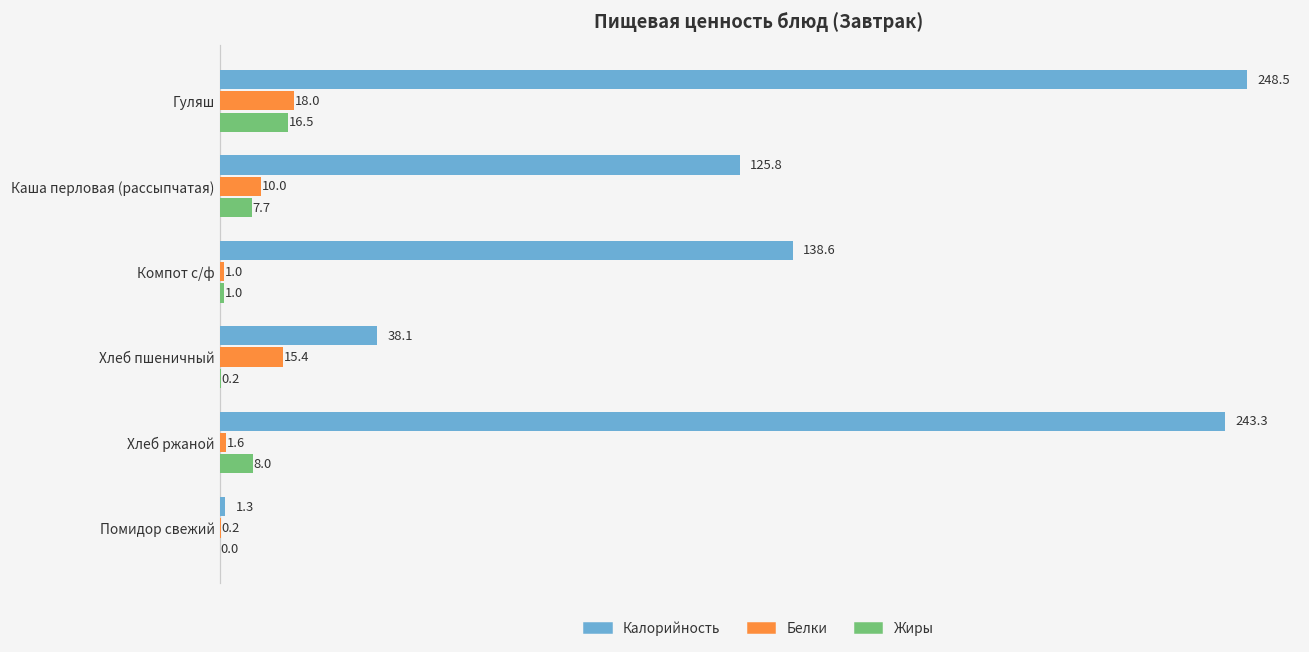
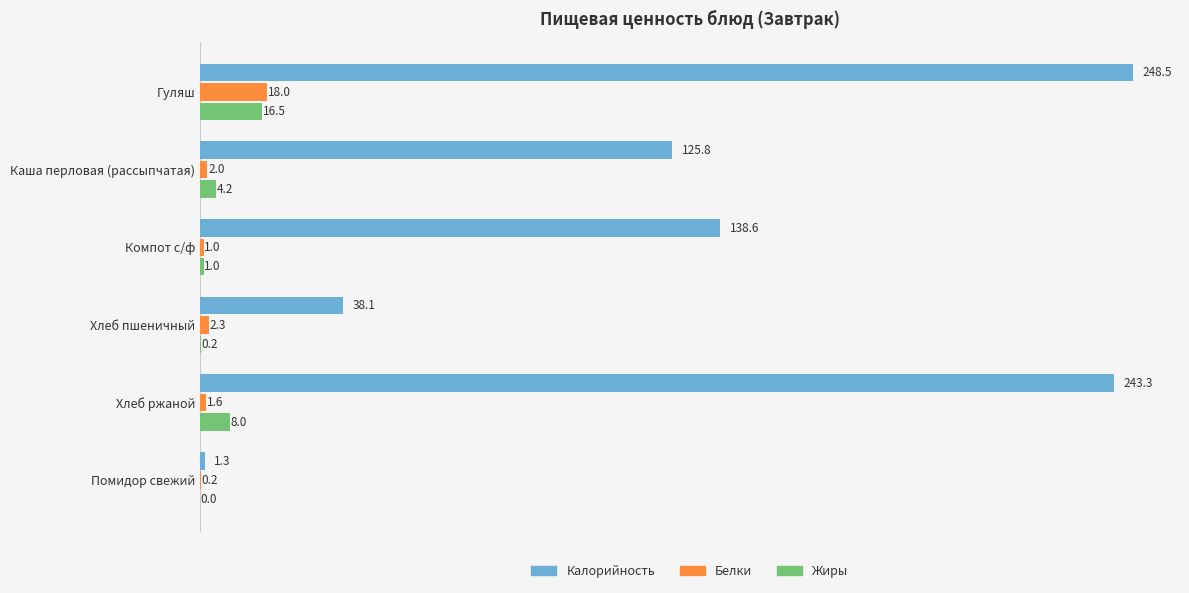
  {
    "Калорийность": {
      "Гуляш": 248.5,
      "Каша перловая (рассыпчатая)": 125.8,
      "Компот с/ф": 138.6,
      "Хлеб пшеничный": 38.1,
      "Хлеб ржаной": 243.3,
      "Помидор свежий": 1.3
    },
    "Белки": {
      "Гуляш": 18.0,
-     "Каша перловая (рассыпчатая)": 10.0,
+     "Каша перловая (рассыпчатая)": 2.0,
      "Компот с/ф": 1.0,
-     "Хлеб пшеничный": 15.4,
+     "Хлеб пшеничный": 2.3,
      "Хлеб ржаной": 1.6,
      "Помидор свежий": 0.2
    },
    "Жиры": {
      "Гуляш": 16.5,
-     "Каша перловая (рассыпчатая)": 7.7,
+     "Каша перловая (рассыпчатая)": 4.2,
      "Компот с/ф": 1.0,
      "Хлеб пшеничный": 0.2,
      "Хлеб ржаной": 8.0,
      "Помидор свежий": 0.0
    }
  }
